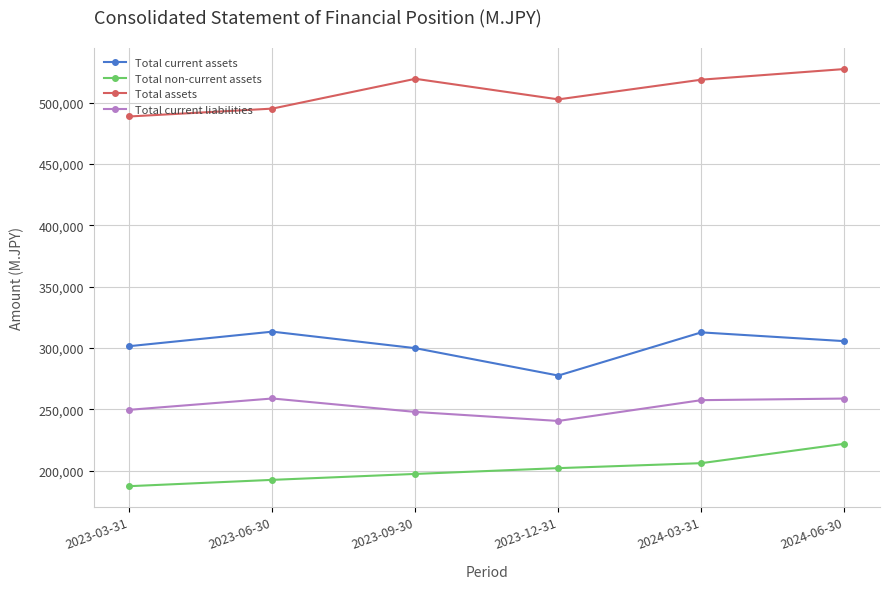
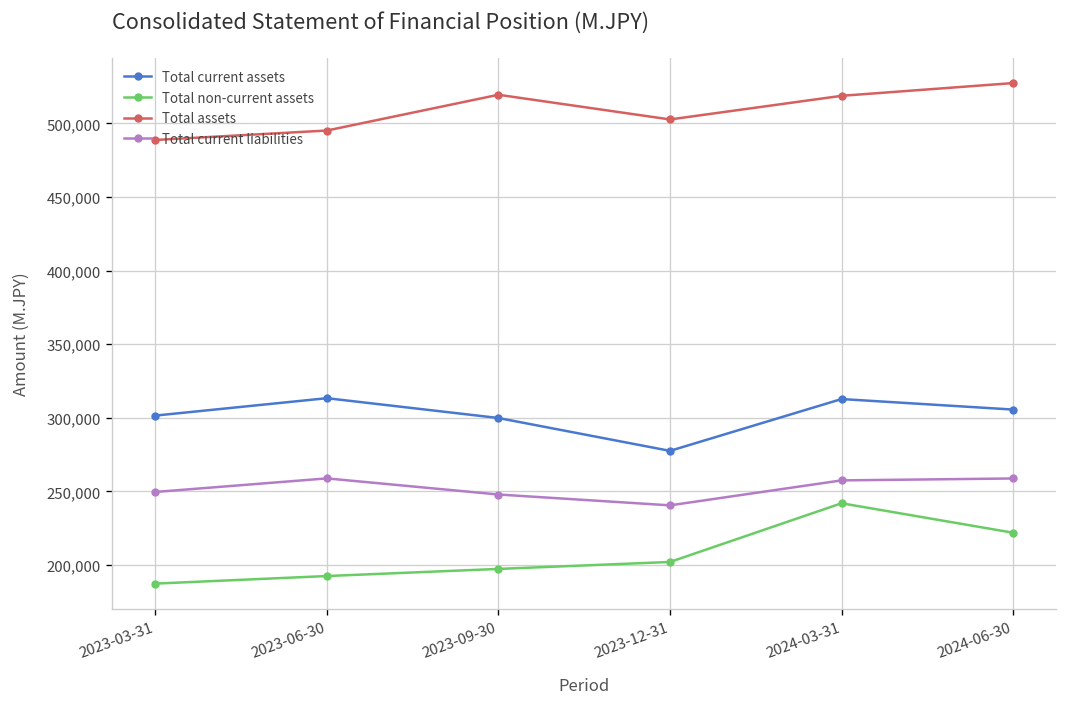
  {
    "Total current assets": {
      "2023-03-31": "301,000",
      "2023-06-30": "313,000",
      "2023-09-30": "300,000",
      "2023-12-31": "277,000",
      "2024-03-31": "313,000",
      "2024-06-30": "306,000"
    },
    "Total non-current assets": {
      "2023-03-31": "187,000",
      "2023-06-30": "192,000",
      "2023-09-30": "197,000",
      "2023-12-31": "202,000",
-     "2024-03-31": "206,000",
+     "2024-03-31": "242,000",
      "2024-06-30": "222,000"
    },
    "Total assets": {
      "2023-03-31": "489,000",
      "2023-06-30": "495,000",
      "2023-09-30": "519,000",
      "2023-12-31": "503,000",
      "2024-03-31": "519,000",
      "2024-06-30": "527,000"
    },
    "Total current liabilities": {
      "2023-03-31": "250,000",
      "2023-06-30": "259,000",
      "2023-09-30": "248,000",
      "2023-12-31": "240,000",
      "2024-03-31": "257,000",
      "2024-06-30": "259,000"
    }
  }
